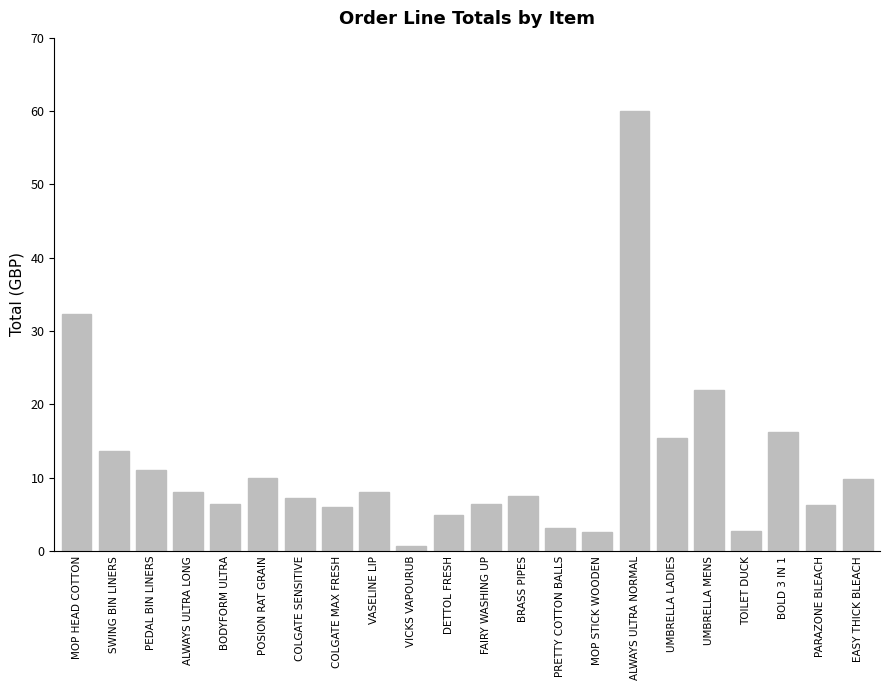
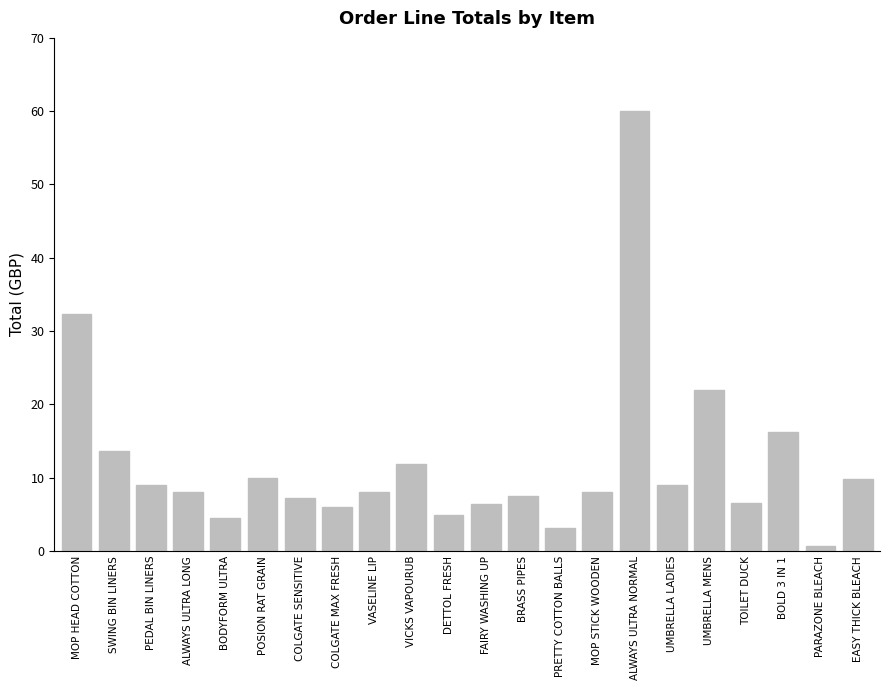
  {
    "MOP HEAD COTTON": 32,
    "SWING BIN LINERS": 14,
-   "PEDAL BIN LINERS": 11,
+   "PEDAL BIN LINERS": 9,
    "ALWAYS ULTRA LONG": 8,
-   "BODYFORM ULTRA": 6,
+   "BODYFORM ULTRA": 5,
    "POSION RAT GRAIN": 10,
    "COLGATE SENSITIVE": 7,
    "COLGATE MAX FRESH": 6,
    "VASELINE LIP": 8,
-   "VICKS VAPOURUB": 1,
+   "VICKS VAPOURUB": 12,
    "DETTOL FRESH": 5,
    "FAIRY WASHING UP": 6,
    "BRASS PIPES": 7,
    "PRETTY COTTON BALLS": 3,
-   "MOP STICK WOODEN": 3,
+   "MOP STICK WOODEN": 8,
    "ALWAYS ULTRA NORMAL": 60,
-   "UMBRELLA LADIES": 15,
+   "UMBRELLA LADIES": 9,
    "UMBRELLA MENS": 22,
-   "TOILET DUCK": 3,
+   "TOILET DUCK": 7,
    "BOLD 3 IN 1": 16,
-   "PARAZONE BLEACH": 6,
+   "PARAZONE BLEACH": 1,
    "EASY THICK BLEACH": 10
  }
